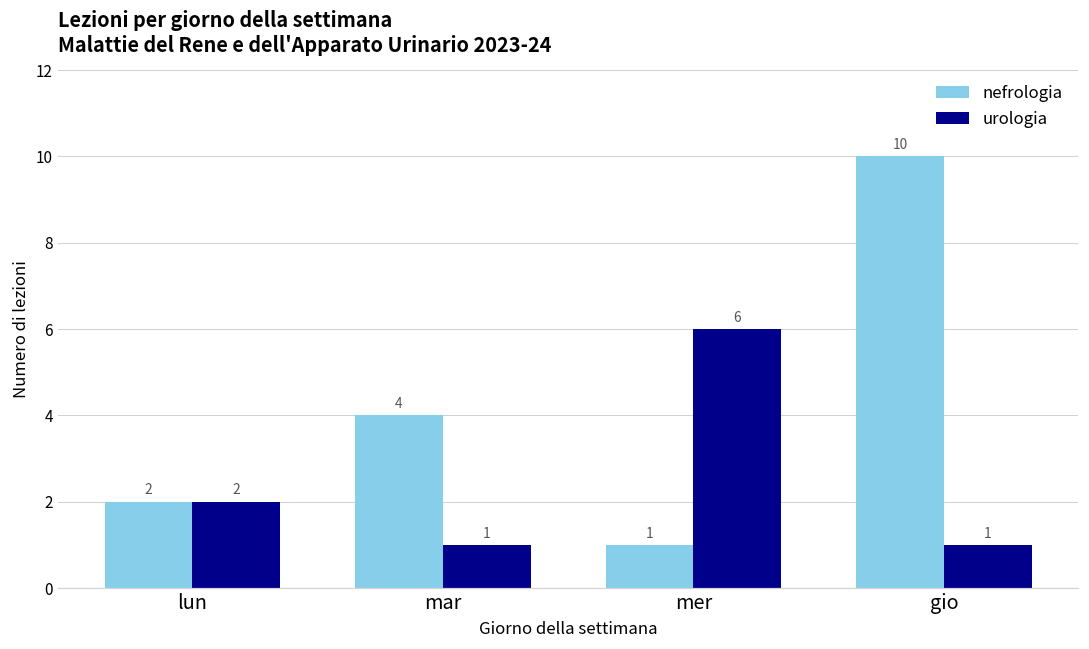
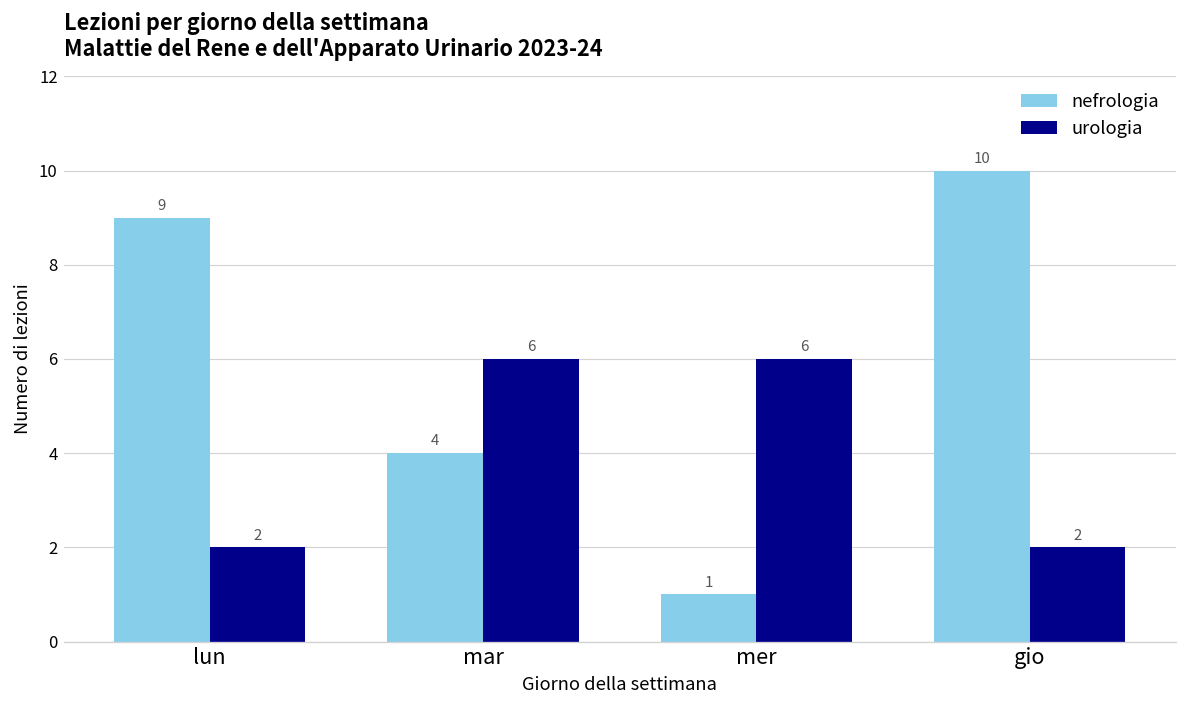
  {
    "nefrologia": {
-     "lun": 2,
+     "lun": 9,
      "mar": 4,
      "mer": 1,
      "gio": 10
    },
    "urologia": {
      "lun": 2,
-     "mar": 1,
+     "mar": 6,
      "mer": 6,
-     "gio": 1
+     "gio": 2
    }
  }
